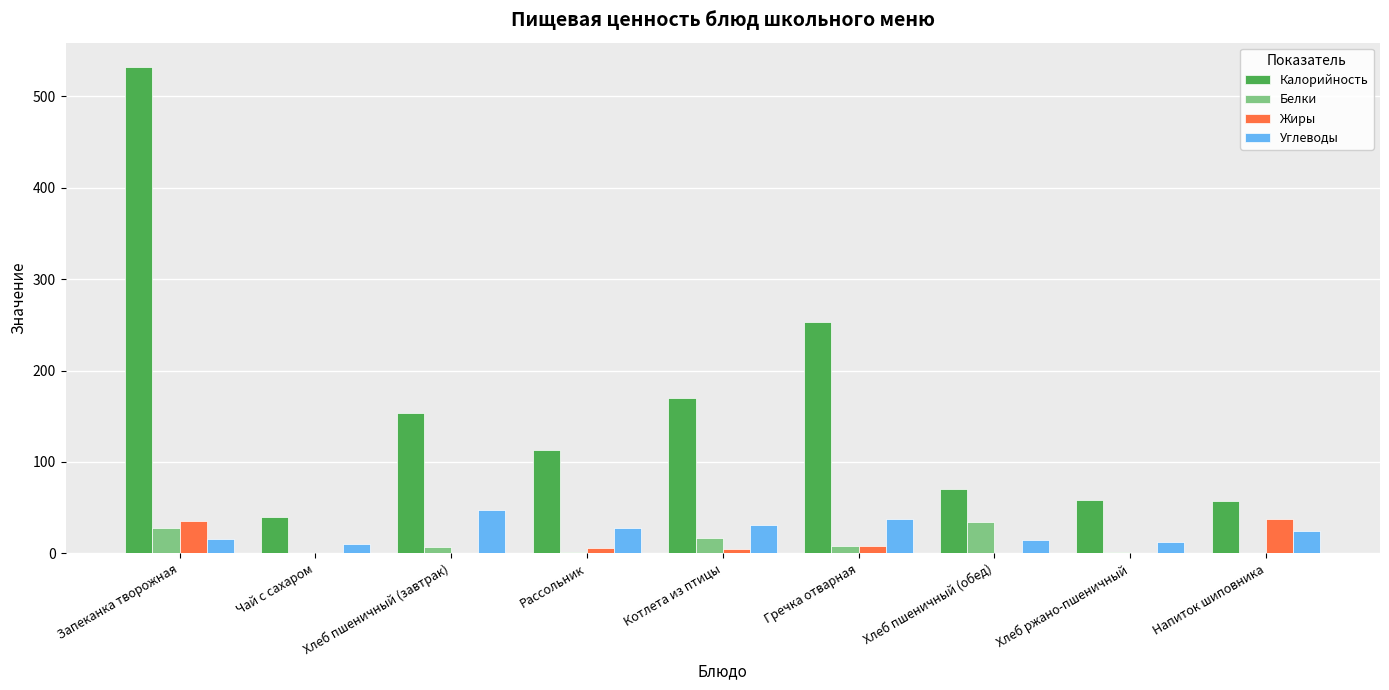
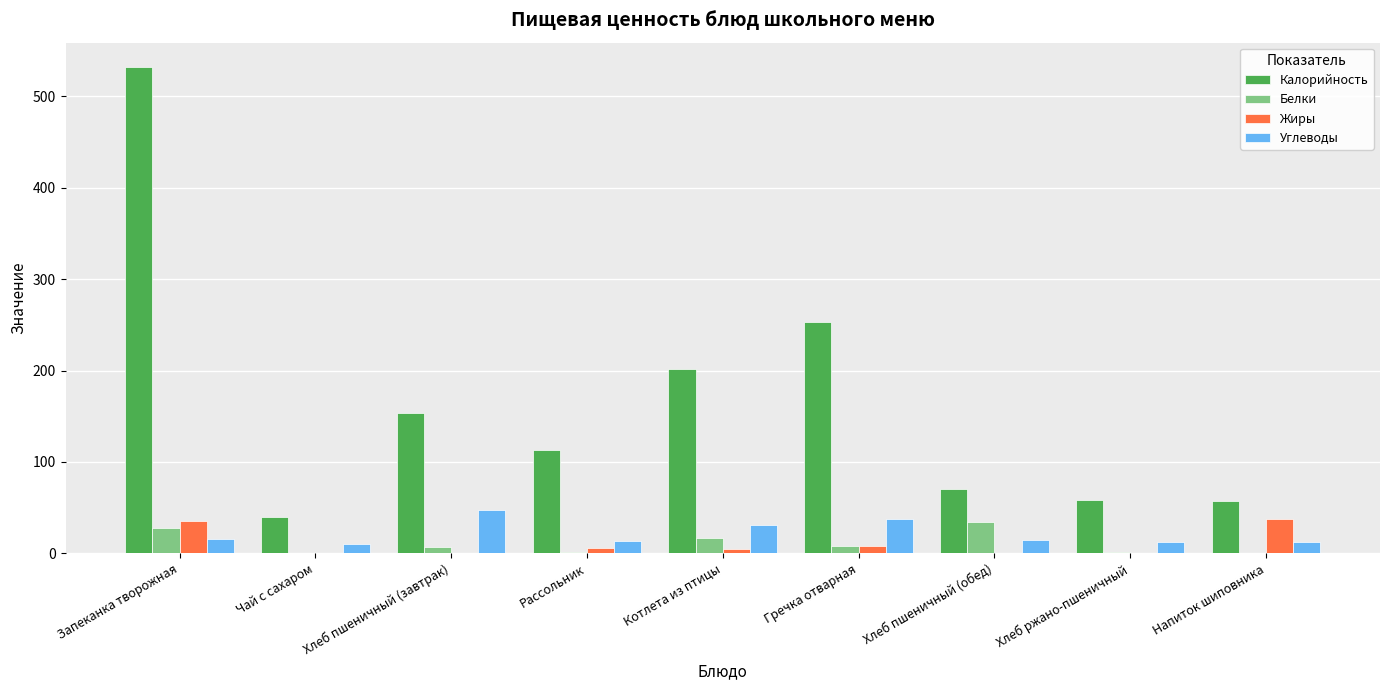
  {
    "Калорийность": {
      "Запеканка творожная": 530,
      "Чай с сахаром": 40,
      "Хлеб пшеничный (завтрак)": 150,
      "Рассольник": 110,
-     "Котлета из птицы": 170,
+     "Котлета из птицы": 200,
      "Гречка отварная": 250,
      "Хлеб пшеничный (обед)": 70,
      "Хлеб ржано-пшеничный": 60,
      "Напиток шиповника": 60
    },
    "Белки": {
      "Запеканка творожная": 30,
      "Хлеб пшеничный (завтрак)": 10,
      "Котлета из птицы": 20,
      "Гречка отварная": 10,
      "Хлеб пшеничный (обед)": 30
    },
    "Жиры": {
      "Запеканка творожная": 40,
      "Чай с сахаром": 0,
      "Рассольник": 10,
      "Котлета из птицы": 0,
      "Гречка отварная": 10,
      "Напиток шиповника": 40
    },
    "Углеводы": {
      "Запеканка творожная": 20,
      "Чай с сахаром": 10,
      "Хлеб пшеничный (завтрак)": 50,
-     "Рассольник": 30,
+     "Рассольник": 10,
      "Котлета из птицы": 30,
      "Гречка отварная": 40,
      "Хлеб пшеничный (обед)": 10,
      "Хлеб ржано-пшеничный": 10,
-     "Напиток шиповника": 20
+     "Напиток шиповника": 10
    }
  }
